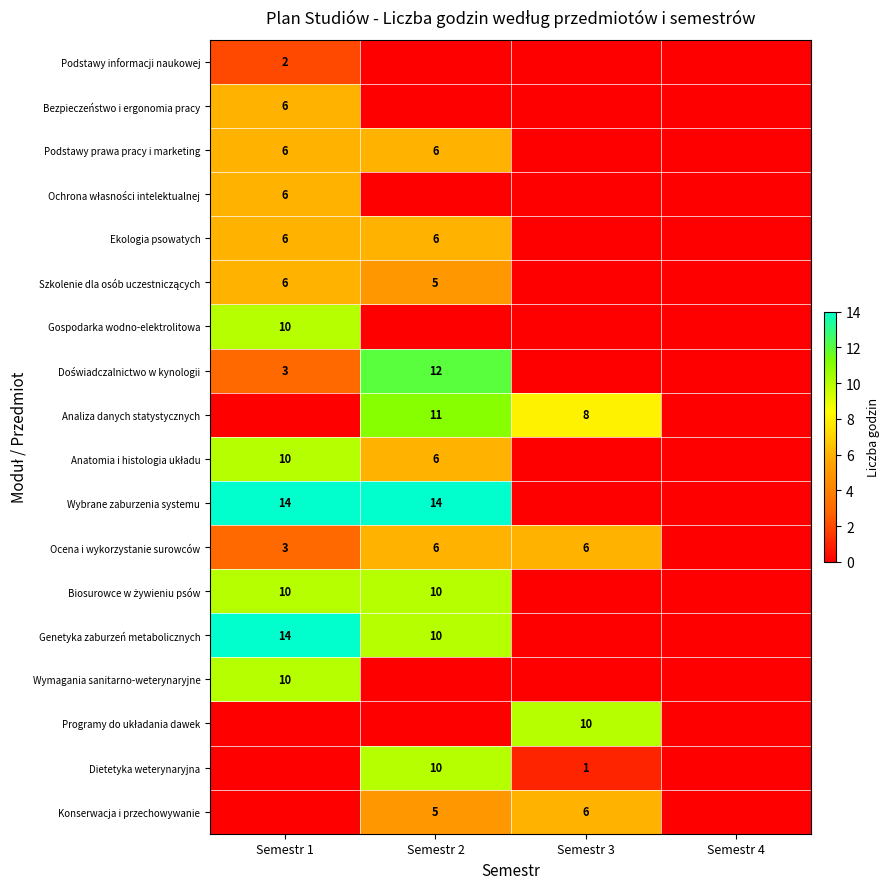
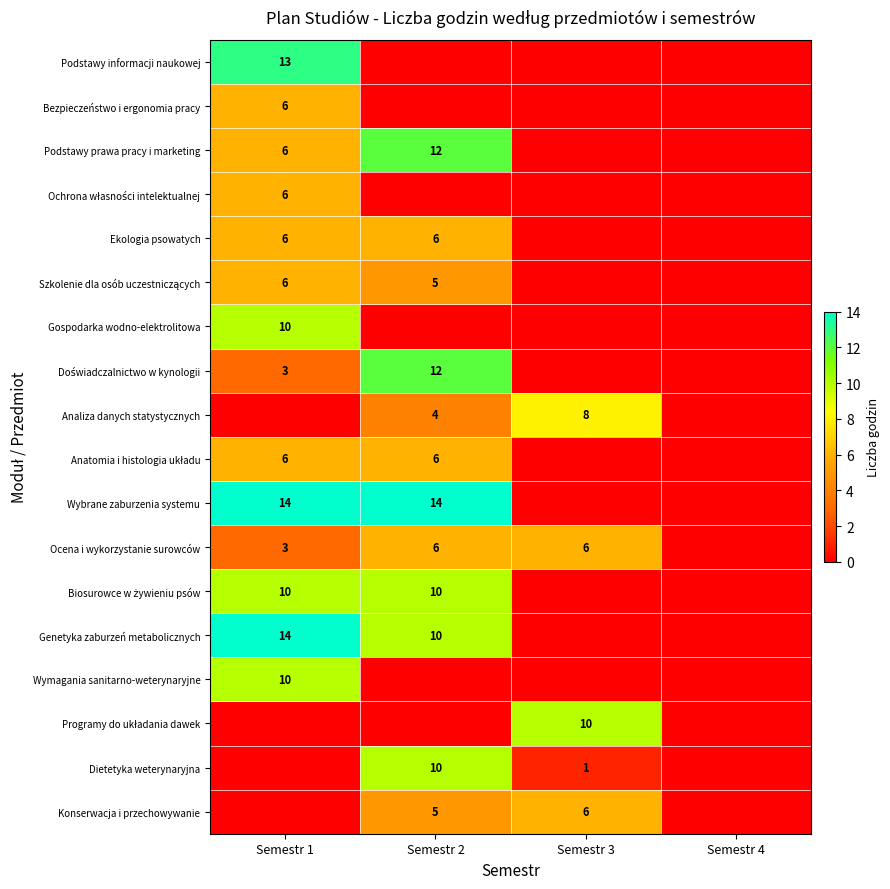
  {
    "Podstawy informacji naukowej": {
-     "Semestr 1": 2
+     "Semestr 1": 13
    },
    "Bezpieczeństwo i ergonomia pracy": {
      "Semestr 1": 6
    },
    "Podstawy prawa pracy i marketing": {
      "Semestr 1": 6,
-     "Semestr 2": 6
+     "Semestr 2": 12
    },
    "Ochrona własności intelektualnej": {
      "Semestr 1": 6
    },
    "Ekologia psowatych": {
      "Semestr 1": 6,
      "Semestr 2": 6
    },
    "Szkolenie dla osób uczestniczących": {
      "Semestr 1": 6,
      "Semestr 2": 5
    },
    "Gospodarka wodno-elektrolitowa": {
      "Semestr 1": 10
    },
    "Doświadczalnictwo w kynologii": {
      "Semestr 1": 3,
      "Semestr 2": 12
    },
    "Analiza danych statystycznych": {
-     "Semestr 2": 11,
+     "Semestr 2": 4,
      "Semestr 3": 8
    },
    "Anatomia i histologia układu": {
-     "Semestr 1": 10,
+     "Semestr 1": 6,
      "Semestr 2": 6
    },
    "Wybrane zaburzenia systemu": {
      "Semestr 1": 14,
      "Semestr 2": 14
    },
    "Ocena i wykorzystanie surowców": {
      "Semestr 1": 3,
      "Semestr 2": 6,
      "Semestr 3": 6
    },
    "Biosurowce w żywieniu psów": {
      "Semestr 1": 10,
      "Semestr 2": 10
    },
    "Genetyka zaburzeń metabolicznych": {
      "Semestr 1": 14,
      "Semestr 2": 10
    },
    "Wymagania sanitarno-weterynaryjne": {
      "Semestr 1": 10
    },
    "Programy do układania dawek": {
      "Semestr 3": 10
    },
    "Dietetyka weterynaryjna": {
      "Semestr 2": 10,
      "Semestr 3": 1
    },
    "Konserwacja i przechowywanie": {
      "Semestr 2": 5,
      "Semestr 3": 6
    }
  }
